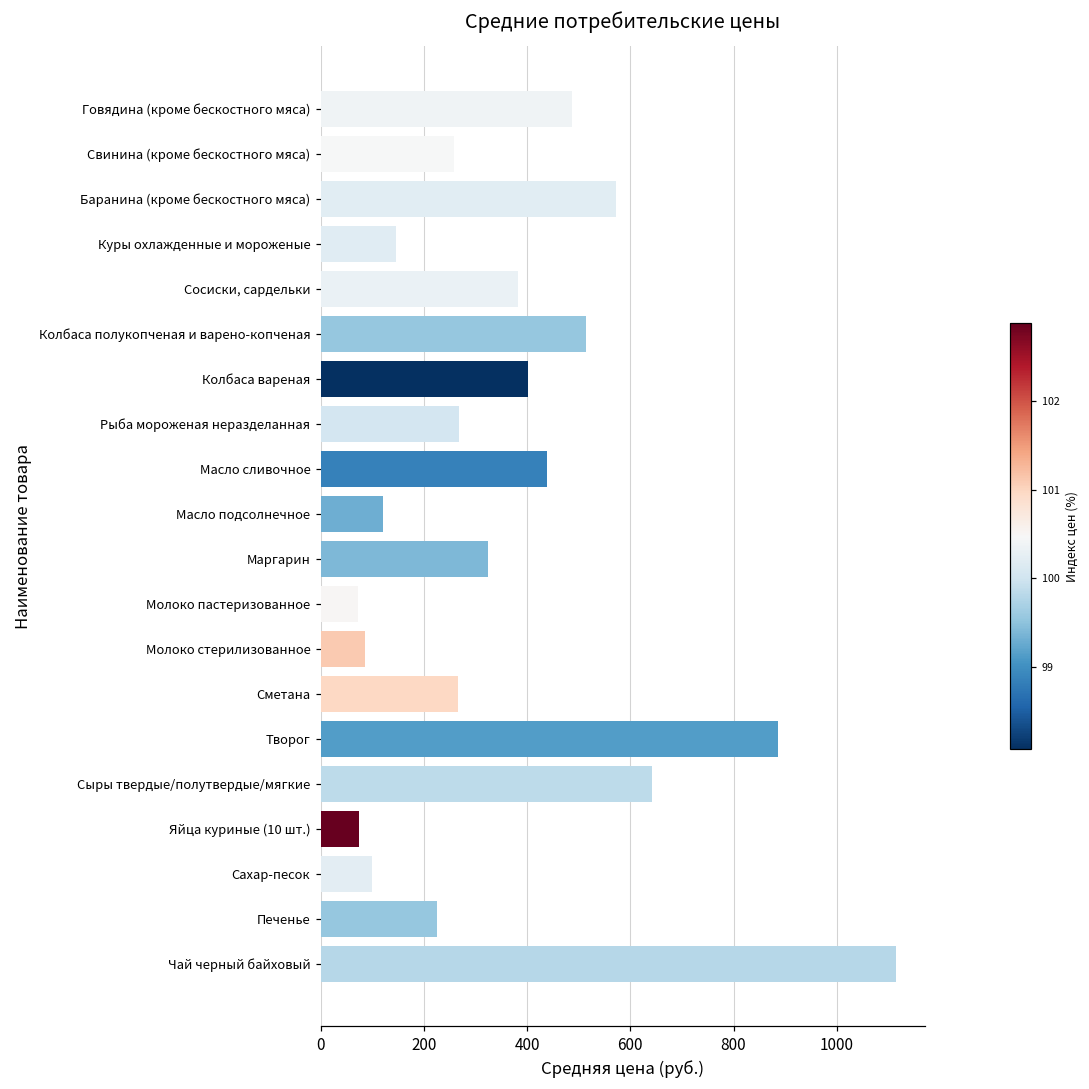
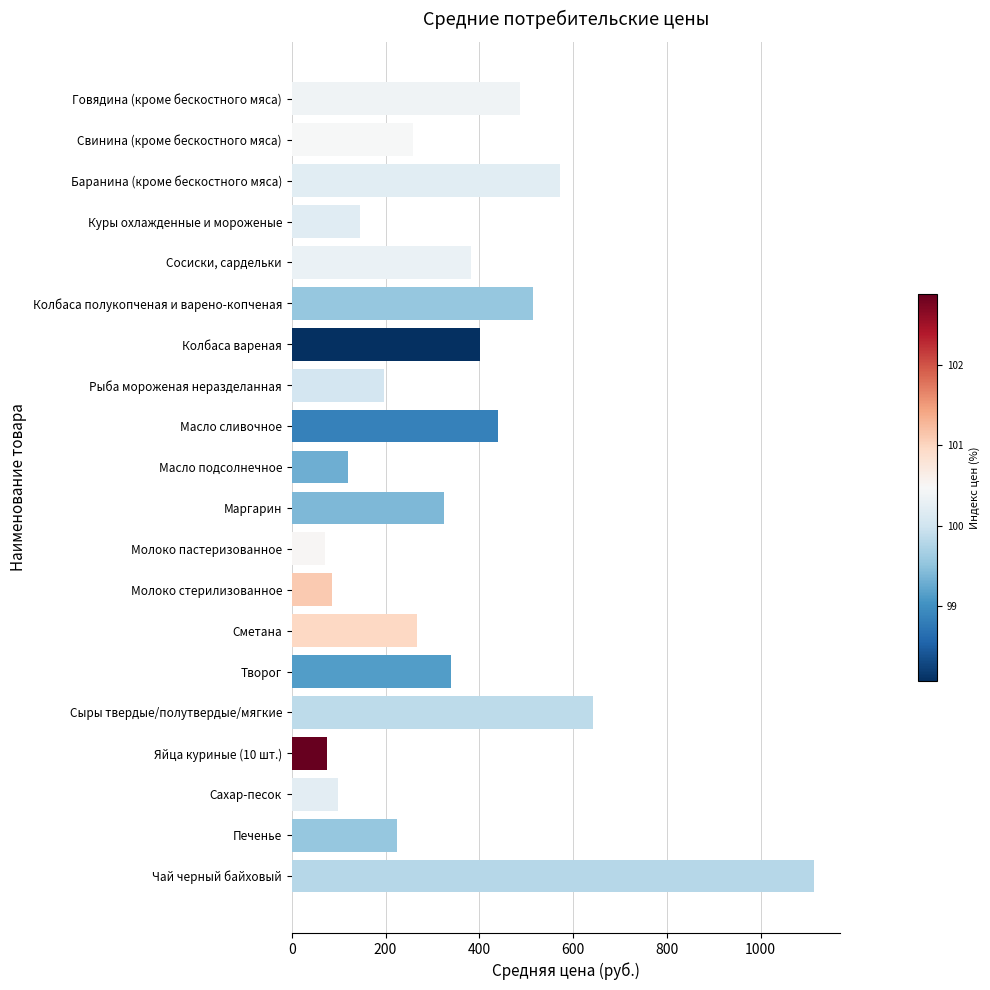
  {
    "Говядина (кроме бескостного мяса)": 490,
    "Свинина (кроме бескостного мяса)": 260,
    "Баранина (кроме бескостного мяса)": 570,
    "Куры охлажденные и мороженые": 140,
    "Сосиски, сардельки": 380,
    "Колбаса полукопченая и варено-копченая": 510,
    "Колбаса вареная": 400,
-   "Рыба мороженая неразделанная": 270,
+   "Рыба мороженая неразделанная": 200,
    "Масло сливочное": 440,
    "Масло подсолнечное": 120,
    "Маргарин": 320,
    "Молоко пастеризованное": 70,
    "Молоко стерилизованное": 90,
    "Сметана": 270,
-   "Творог": 890,
+   "Творог": 340,
    "Сыры твердые/полутвердые/мягкие": 640,
    "Яйца куриные (10 шт.)": 70,
    "Сахар-песок": 100,
    "Печенье": 220,
    "Чай черный байховый": 1110
  }
